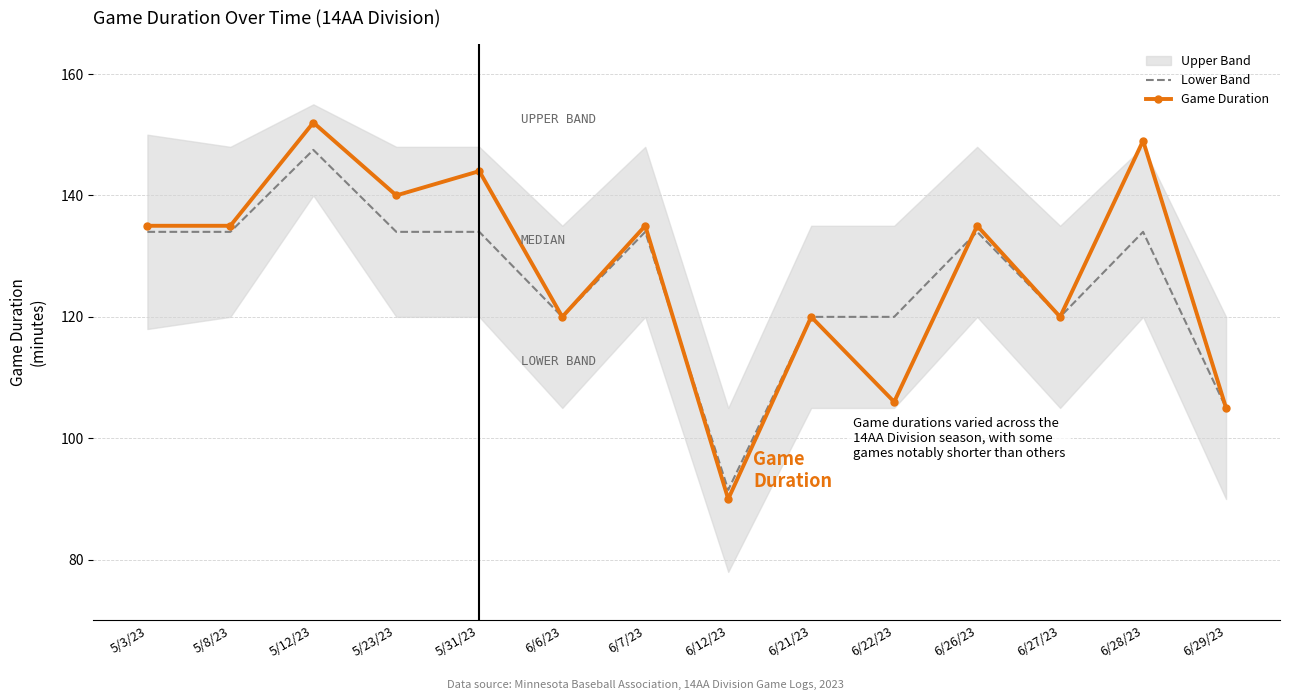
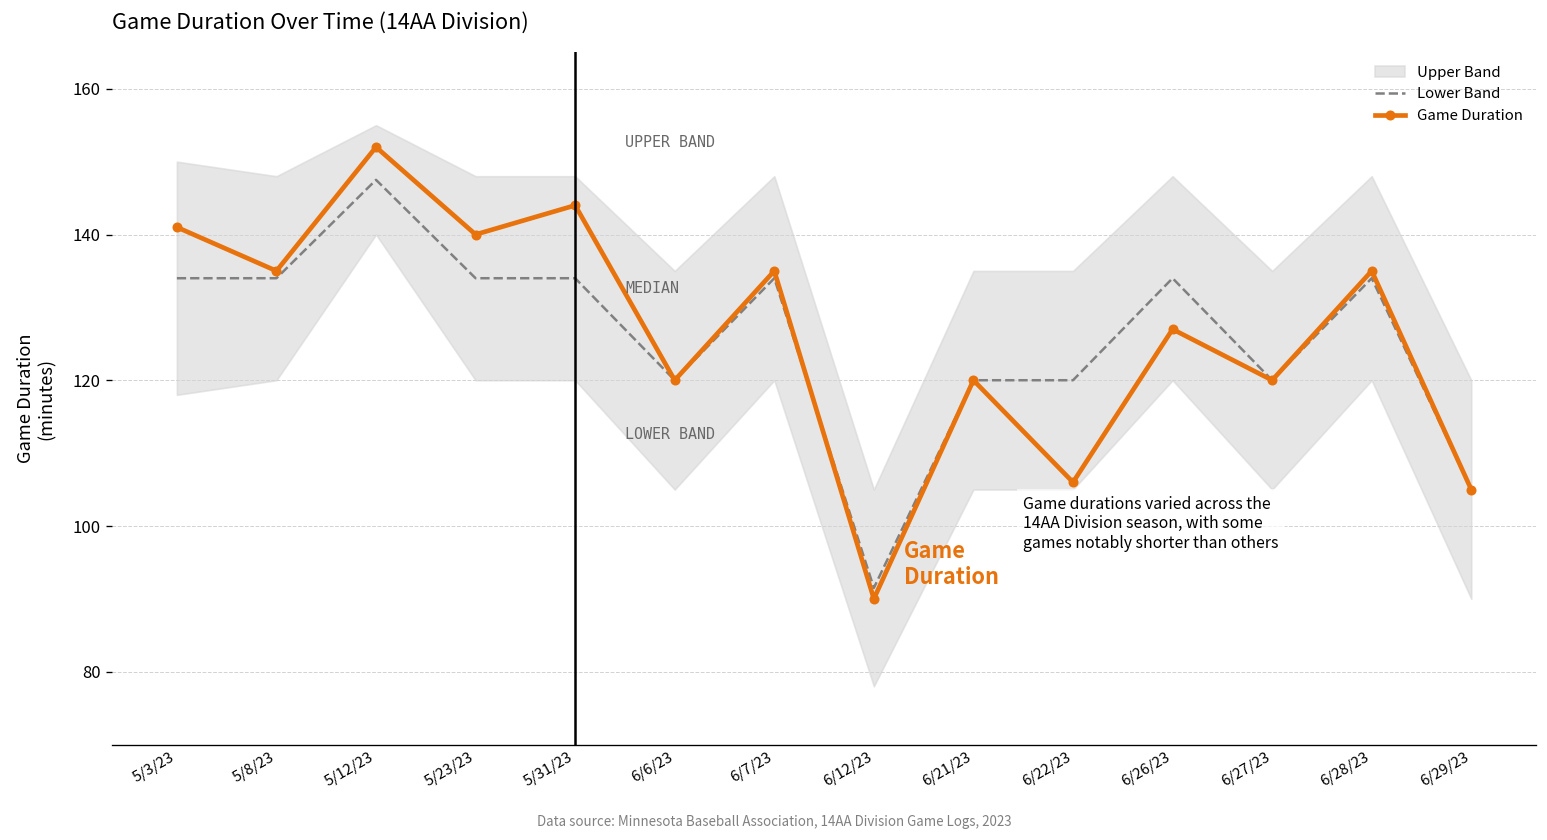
  {
    "Lower Band": {
      "5/3/23": 134,
      "5/8/23": 134,
      "5/12/23": 148,
      "5/23/23": 134,
      "5/31/23": 134,
      "6/7/23": 134,
      "6/12/23": 92,
      "6/22/23": 120,
      "6/26/23": 134,
      "6/28/23": 134
    },
    "Game Duration": {
-     "5/3/23": 135,
+     "5/3/23": 141,
      "5/8/23": 135,
      "5/12/23": 152,
      "5/23/23": 140,
      "5/31/23": 144,
      "6/7/23": 135,
      "6/12/23": 90,
-     "6/26/23": 135,
-     "6/28/23": 149
+     "6/26/23": 127,
+     "6/28/23": 135
    }
  }
